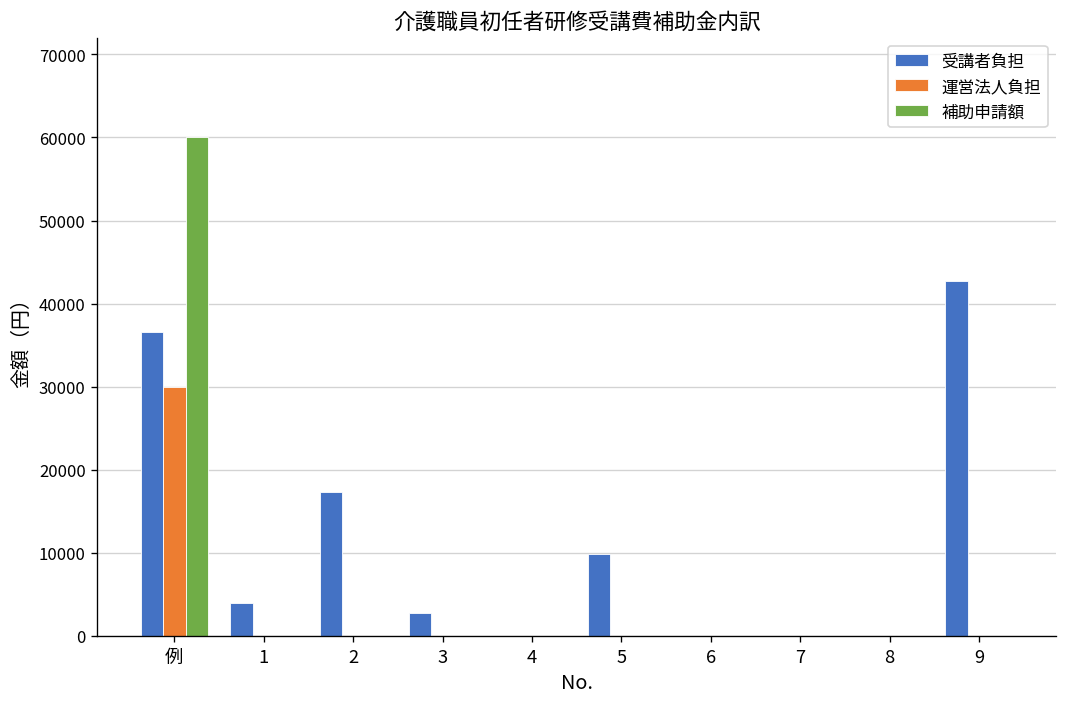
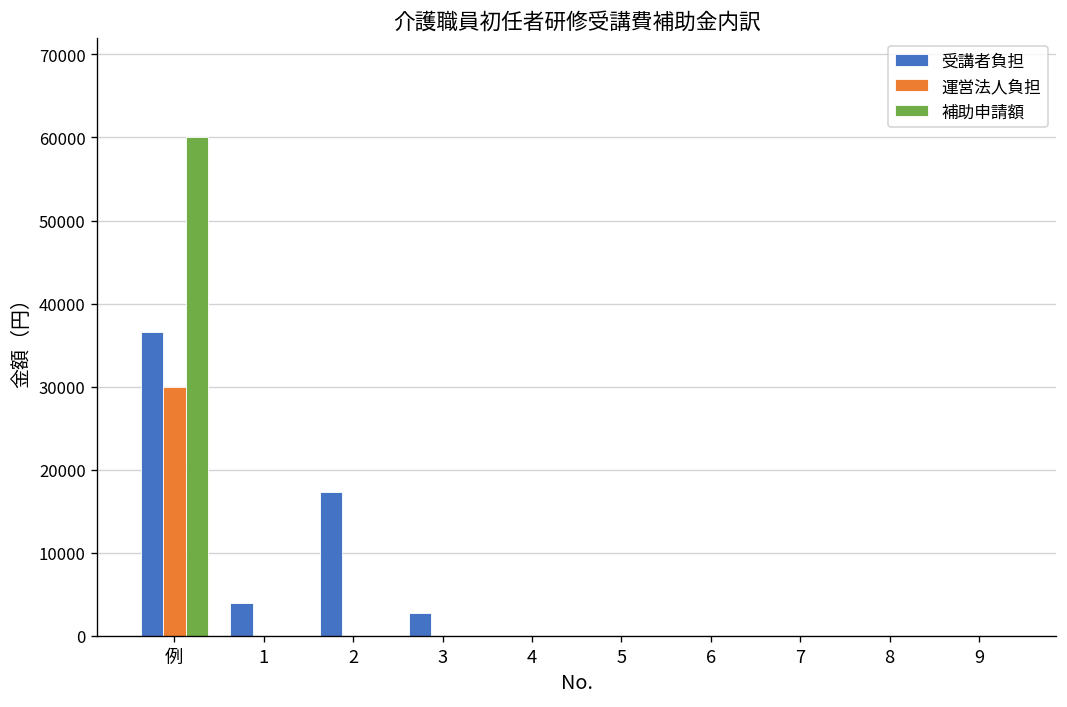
  {
    "受講者負担": {
      "例": 37000,
      "1": 4000,
      "2": 17000,
      "3": 3000,
      "4": 0,
-     "5": 10000,
+     "5": 0,
      "6": 0,
      "7": 0,
      "8": 0,
-     "9": 43000
+     "9": 0
    },
    "運営法人負担": {
      "例": 30000,
      "1": 0,
      "2": 0,
      "3": 0,
      "4": 0,
      "5": 0,
      "6": 0,
      "7": 0,
      "8": 0,
      "9": 0
    },
    "補助申請額": {
      "例": 60000,
      "1": 0,
      "2": 0,
      "3": 0,
      "4": 0,
      "5": 0,
      "6": 0,
      "7": 0,
      "8": 0,
      "9": 0
    }
  }
